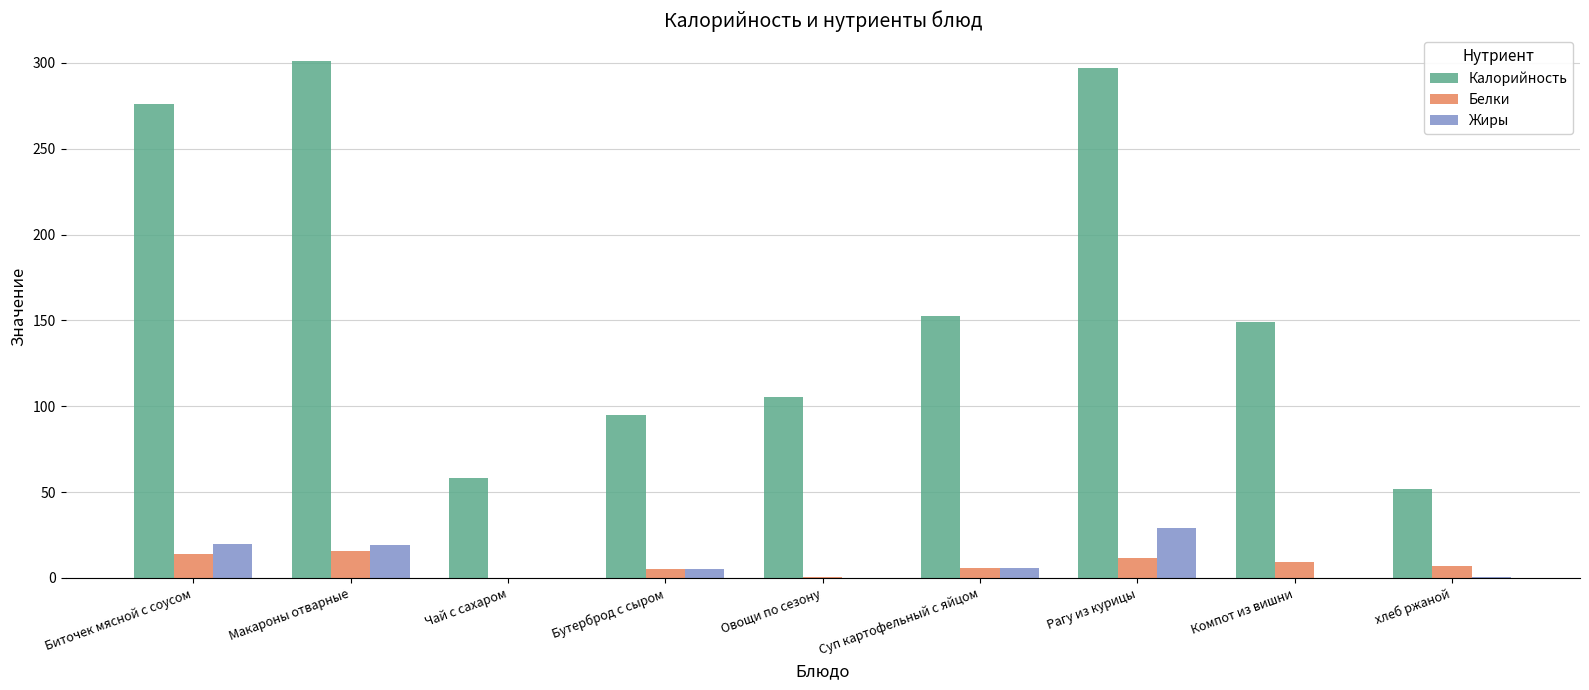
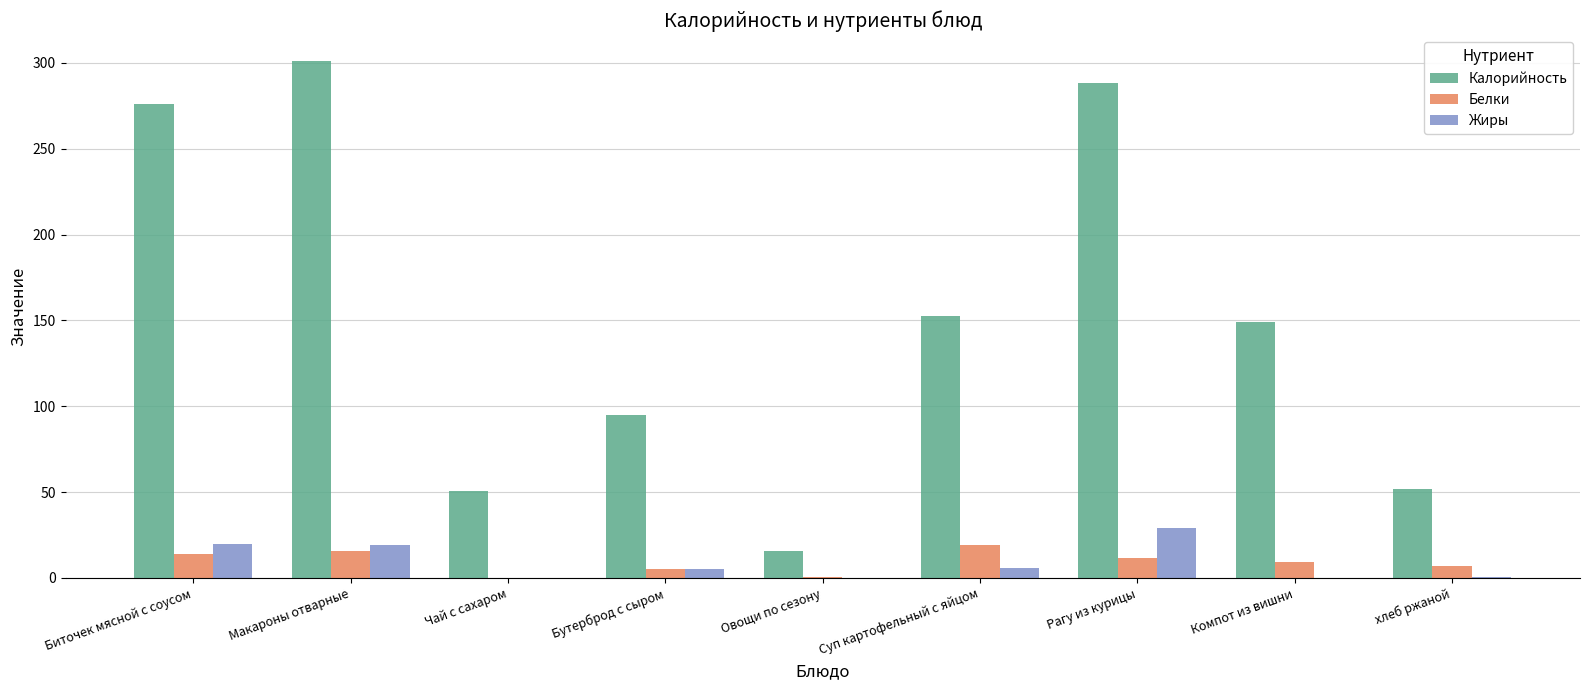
  {
    "Калорийность": {
      "Биточек мясной с соусом": 276,
      "Макароны отварные": 301,
-     "Чай с сахаром": 58,
+     "Чай с сахаром": 51,
      "Бутерброд с сыром": 95,
-     "Овощи по сезону": 106,
+     "Овощи по сезону": 16,
      "Суп картофельный с яйцом": 152,
-     "Рагу из курицы": 297,
+     "Рагу из курицы": 289,
      "Компот из вишни": 149,
      "хлеб ржаной": 52
    },
    "Белки": {
      "Биточек мясной с соусом": 14,
      "Макароны отварные": 16,
      "Чай с сахаром": 0,
      "Бутерброд с сыром": 5,
-     "Суп картофельный с яйцом": 6,
+     "Суп картофельный с яйцом": 19,
      "Рагу из курицы": 12,
      "Компот из вишни": 9,
      "хлеб ржаной": 7
    },
    "Жиры": {
      "Биточек мясной с соусом": 20,
      "Макароны отварные": 19,
      "Чай с сахаром": 0,
      "Бутерброд с сыром": 5,
      "Суп картофельный с яйцом": 6,
      "Рагу из курицы": 29,
      "Компот из вишни": 0
    }
  }
